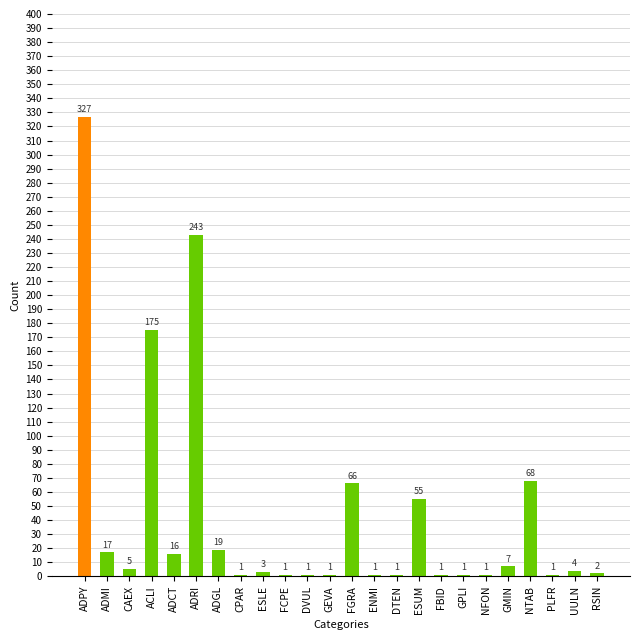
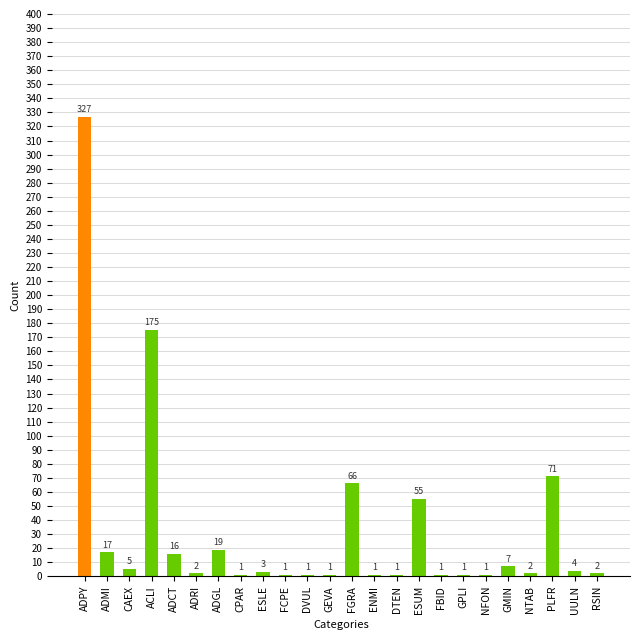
  {
    "ADPY": 327,
    "ADMI": 17,
    "CAEX": 5,
    "ACLI": 175,
    "ADCT": 16,
-   "ADRI": 243,
+   "ADRI": 2,
    "ADGL": 19,
    "CPAR": 1,
    "ESLE": 3,
    "FCPE": 1,
    "DVUL": 1,
    "GEVA": 1,
    "FGRA": 66,
    "ENMI": 1,
    "DTEN": 1,
    "ESUM": 55,
    "FBID": 1,
    "GPLI": 1,
    "NFON": 1,
    "GMIN": 7,
-   "NTAB": 68,
-   "PLFR": 1,
+   "NTAB": 2,
+   "PLFR": 71,
    "UULN": 4,
    "RSIN": 2
  }
